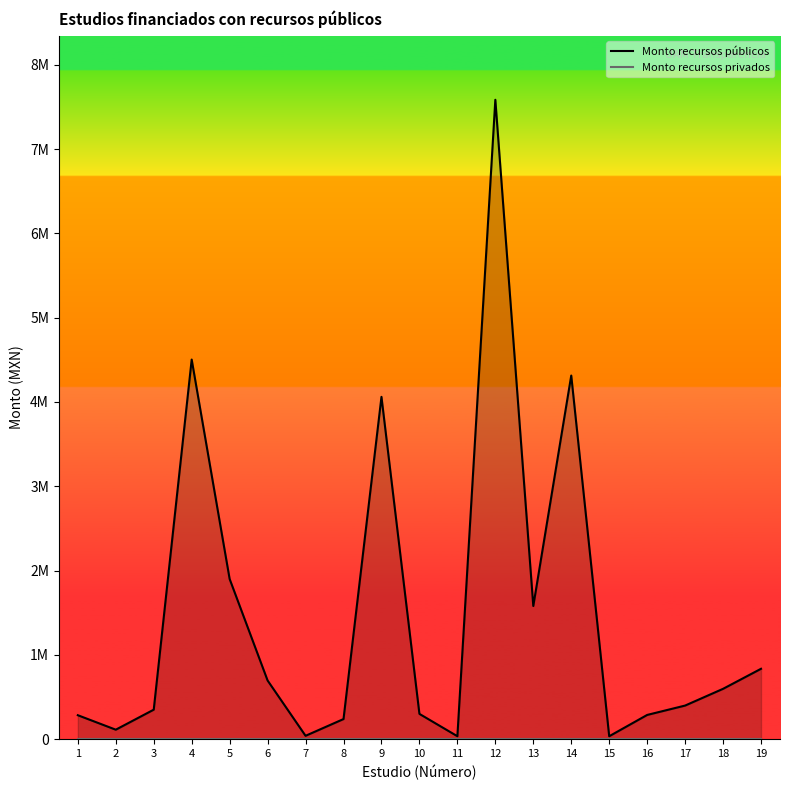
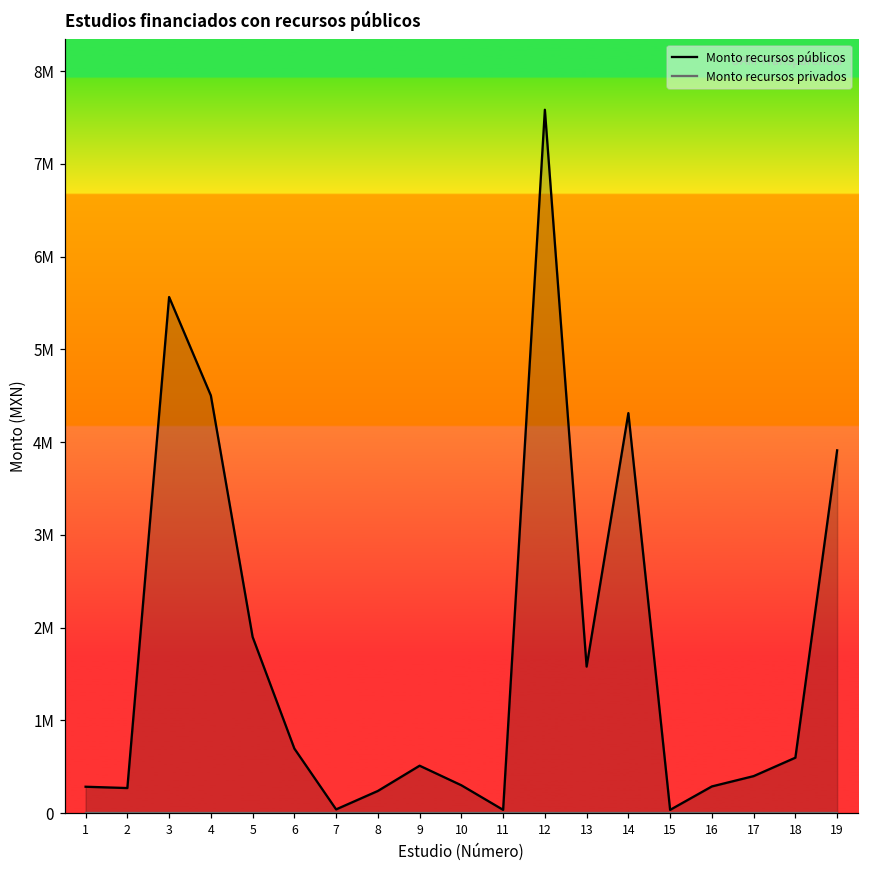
  {
    "Monto recursos públicos": {
      "1": 300000,
-     "2": 100000,
-     "3": 400000,
+     "2": 300000,
+     "3": 5600000,
      "4": 4500000,
      "5": 1900000,
      "6": 700000,
      "7": 0,
      "8": 200000,
-     "9": 4100000,
+     "9": 500000,
      "10": 300000,
      "11": 0,
      "12": 7600000,
      "13": 1600000,
      "14": 4300000,
      "15": 0,
      "16": 300000,
      "17": 400000,
      "18": 600000,
-     "19": 800000
+     "19": 3900000
    },
    "Monto recursos privados": {
      "1": 0,
      "2": 0,
      "3": 0,
      "4": 0,
      "5": 0,
      "6": 0,
      "7": 0,
      "8": 0,
      "9": 0,
      "10": 0,
      "11": 0,
      "12": 0,
      "13": 0,
      "14": 0,
      "15": 0,
      "16": 0,
      "17": 0,
      "18": 0,
      "19": 0
    }
  }
